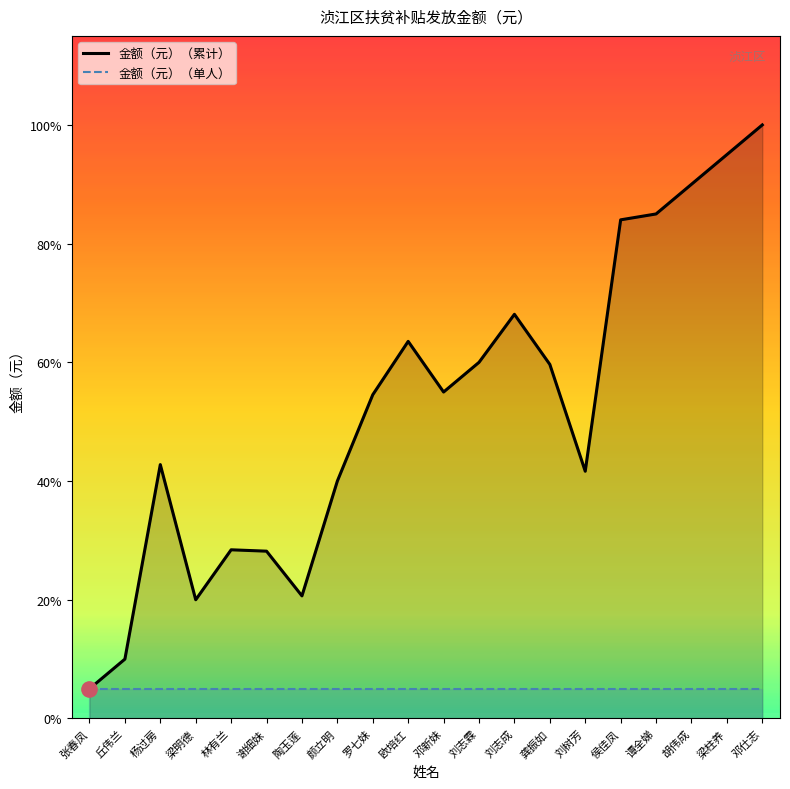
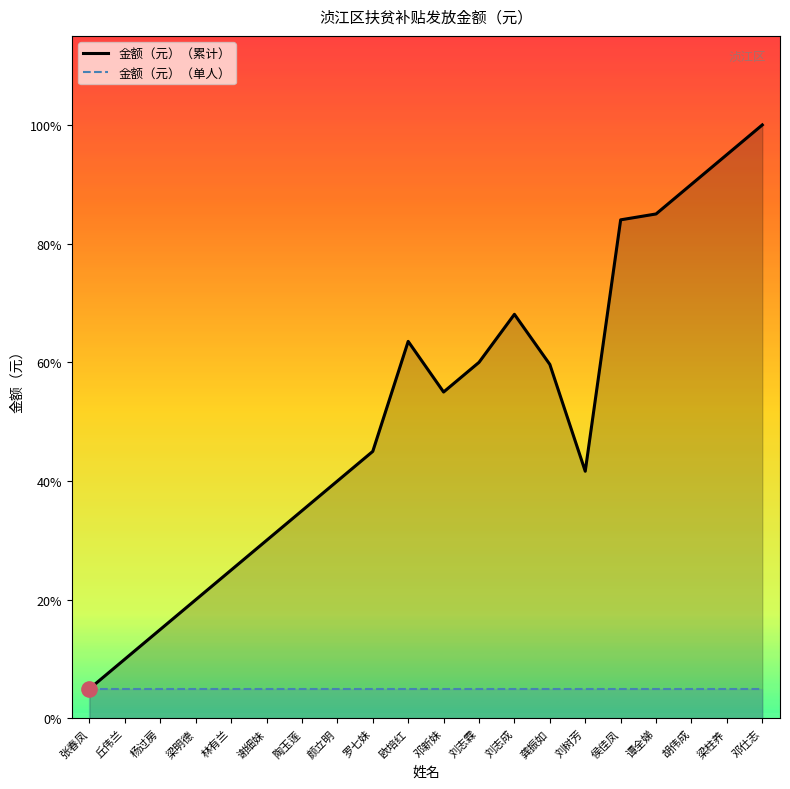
  {
    "金额（元）（累计）": {
      "丘伟兰": "10%",
-     "杨过房": "43%",
+     "杨过房": "15%",
      "梁明德": "20%",
-     "林有兰": "28%",
-     "谢细妹": "28%",
-     "陶玉莲": "21%",
+     "林有兰": "25%",
+     "谢细妹": "30%",
+     "陶玉莲": "35%",
      "颜立明": "40%",
-     "罗七妹": "55%",
+     "罗七妹": "45%",
      "欧培红": "64%",
      "邓新妹": "55%",
      "刘志霖": "60%",
      "刘志成": "68%",
      "龚振如": "60%",
      "刘树芳": "42%",
      "侯佳凤": "84%",
      "谭全娣": "85%",
      "胡伟成": "90%",
      "梁柱养": "95%",
      "邓仕志": "100%"
    },
    "金额（元）（单人）": {
      "丘伟兰": "5%",
      "杨过房": "5%",
      "梁明德": "5%",
      "林有兰": "5%",
      "谢细妹": "5%",
      "陶玉莲": "5%",
      "颜立明": "5%",
      "罗七妹": "5%",
      "欧培红": "5%",
      "邓新妹": "5%",
      "刘志霖": "5%",
      "刘志成": "5%",
      "龚振如": "5%",
      "刘树芳": "5%",
      "侯佳凤": "5%",
      "谭全娣": "5%",
      "胡伟成": "5%",
      "梁柱养": "5%",
      "邓仕志": "5%"
    }
  }
